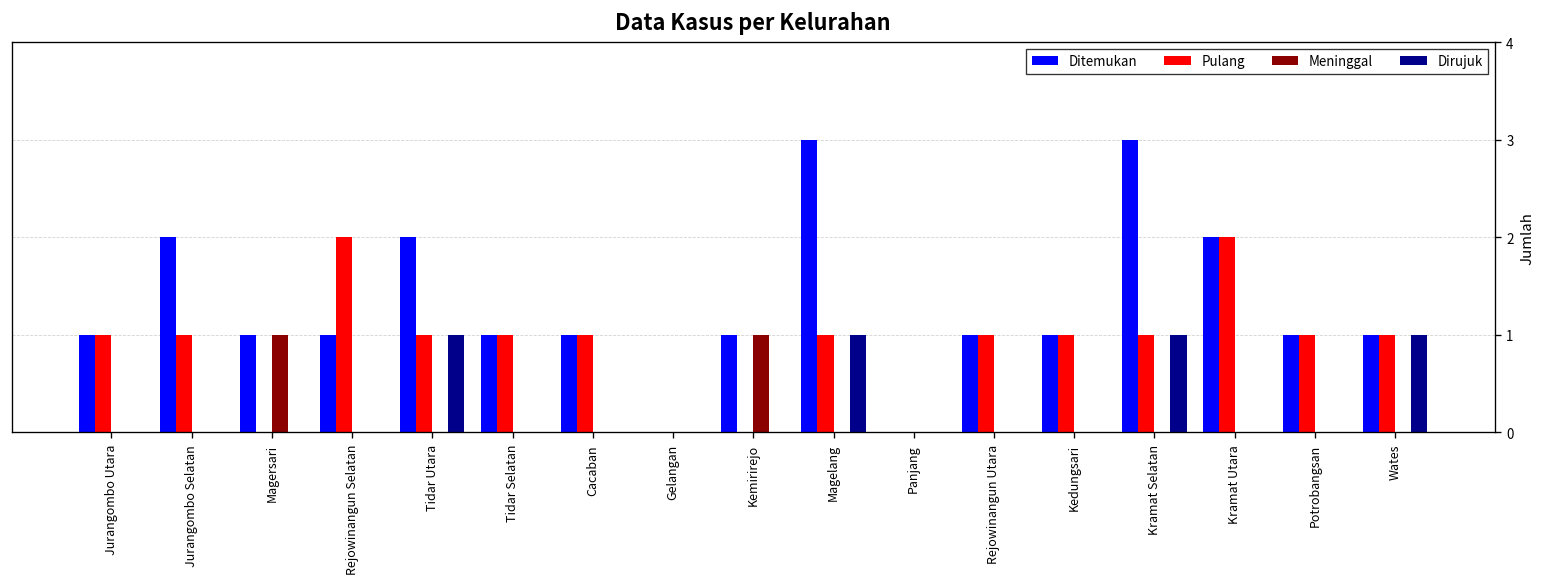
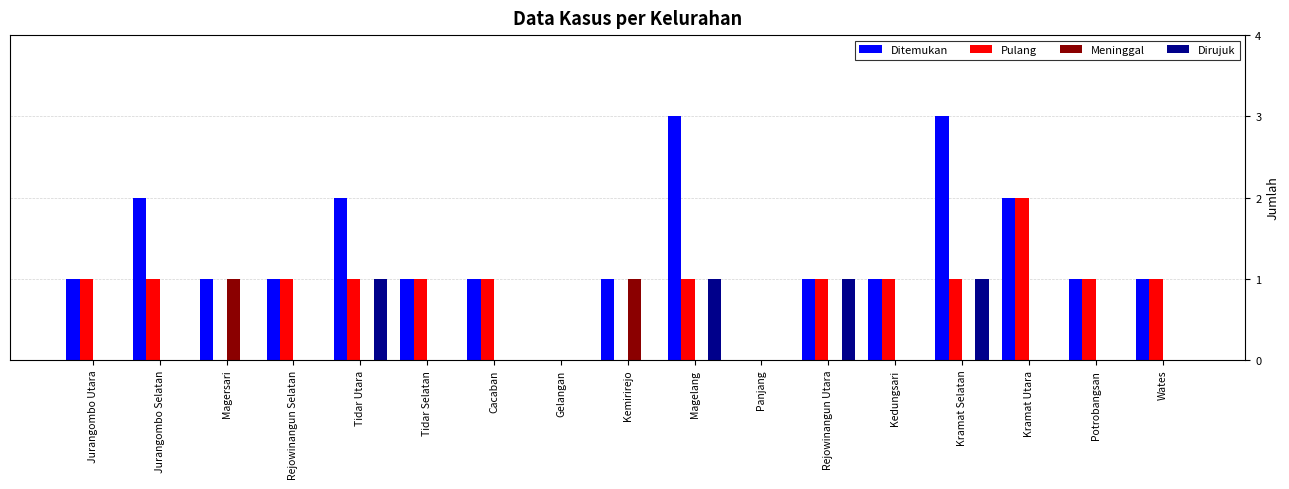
  {
    "Ditemukan": {
      "Jurangombo Utara": 1,
      "Jurangombo Selatan": 2,
      "Magersari": 1,
      "Rejowinangun Selatan": 1,
      "Tidar Utara": 2,
      "Tidar Selatan": 1,
      "Cacaban": 1,
      "Gelangan": 0,
      "Kemirirejo": 1,
      "Magelang": 3,
      "Panjang": 0,
      "Rejowinangun Utara": 1,
      "Kedungsari": 1,
      "Kramat Selatan": 3,
      "Kramat Utara": 2,
      "Potrobangsan": 1,
      "Wates": 1
    },
    "Pulang": {
      "Jurangombo Utara": 1,
      "Jurangombo Selatan": 1,
      "Magersari": 0,
-     "Rejowinangun Selatan": 2,
+     "Rejowinangun Selatan": 1,
      "Tidar Utara": 1,
      "Tidar Selatan": 1,
      "Cacaban": 1,
      "Gelangan": 0,
      "Kemirirejo": 0,
      "Magelang": 1,
      "Panjang": 0,
      "Rejowinangun Utara": 1,
      "Kedungsari": 1,
      "Kramat Selatan": 1,
      "Kramat Utara": 2,
      "Potrobangsan": 1,
      "Wates": 1
    },
    "Meninggal": {
      "Jurangombo Utara": 0,
      "Jurangombo Selatan": 0,
      "Magersari": 1,
      "Rejowinangun Selatan": 0,
      "Tidar Utara": 0,
      "Tidar Selatan": 0,
      "Cacaban": 0,
      "Gelangan": 0,
      "Kemirirejo": 1,
      "Magelang": 0,
      "Panjang": 0,
      "Rejowinangun Utara": 0,
      "Kedungsari": 0,
      "Kramat Selatan": 0,
      "Kramat Utara": 0,
      "Potrobangsan": 0,
      "Wates": 0
    },
    "Dirujuk": {
      "Jurangombo Utara": 0,
      "Jurangombo Selatan": 0,
      "Magersari": 0,
      "Rejowinangun Selatan": 0,
      "Tidar Utara": 1,
      "Tidar Selatan": 0,
      "Cacaban": 0,
      "Gelangan": 0,
      "Kemirirejo": 0,
      "Magelang": 1,
      "Panjang": 0,
-     "Rejowinangun Utara": 0,
+     "Rejowinangun Utara": 1,
      "Kedungsari": 0,
      "Kramat Selatan": 1,
      "Kramat Utara": 0,
      "Potrobangsan": 0,
-     "Wates": 1
+     "Wates": 0
    }
  }
